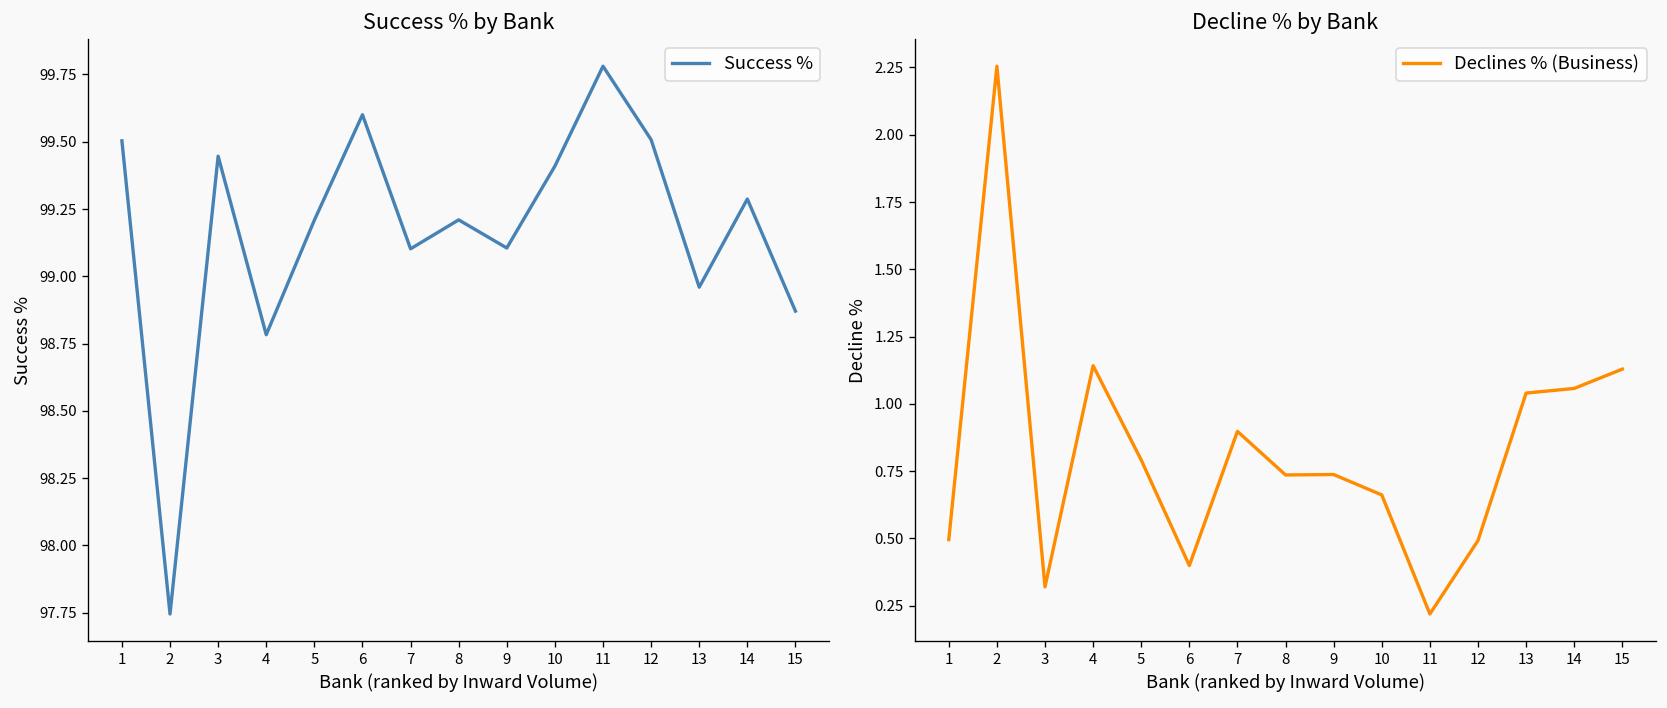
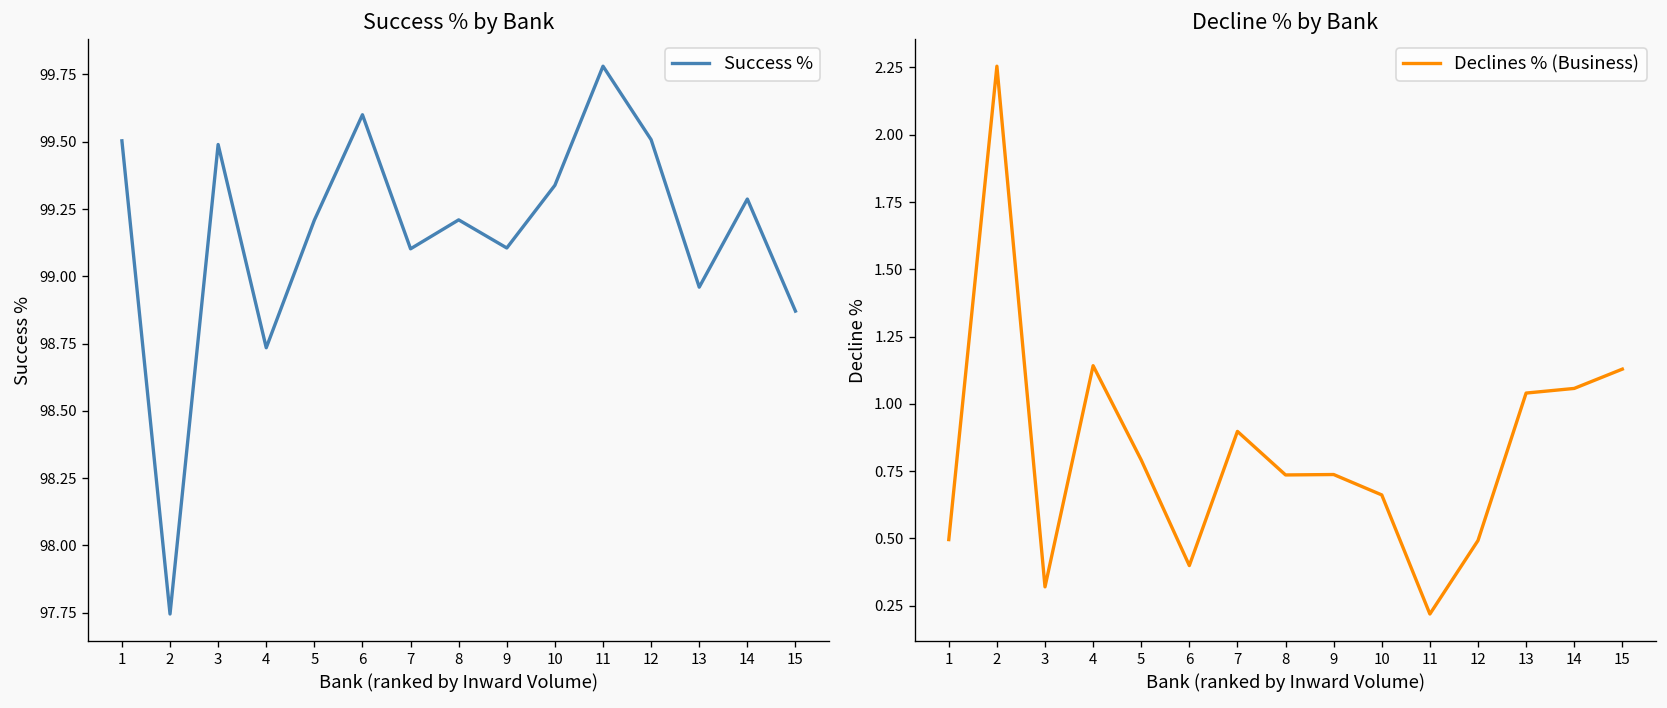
  {
    "Success % by Bank": {
      "1": 99.50,
      "2": 97.75,
-     "3": 99.45,
-     "4": 98.78,
+     "3": 99.49,
+     "4": 98.73,
      "5": 99.21,
      "6": 99.60,
      "7": 99.10,
      "8": 99.21,
      "9": 99.11,
-     "10": 99.41,
+     "10": 99.34,
      "11": 99.78,
      "12": 99.51,
      "13": 98.96,
      "14": 99.29,
      "15": 98.87
    },
    "Decline % by Bank": {
      "1": 0.50,
      "2": 2.25,
      "3": 0.32,
      "4": 1.14,
      "5": 0.79,
      "6": 0.40,
      "7": 0.90,
      "8": 0.74,
      "9": 0.74,
      "10": 0.66,
      "11": 0.22,
      "12": 0.49,
      "13": 1.04,
      "14": 1.06,
      "15": 1.13
    }
  }
